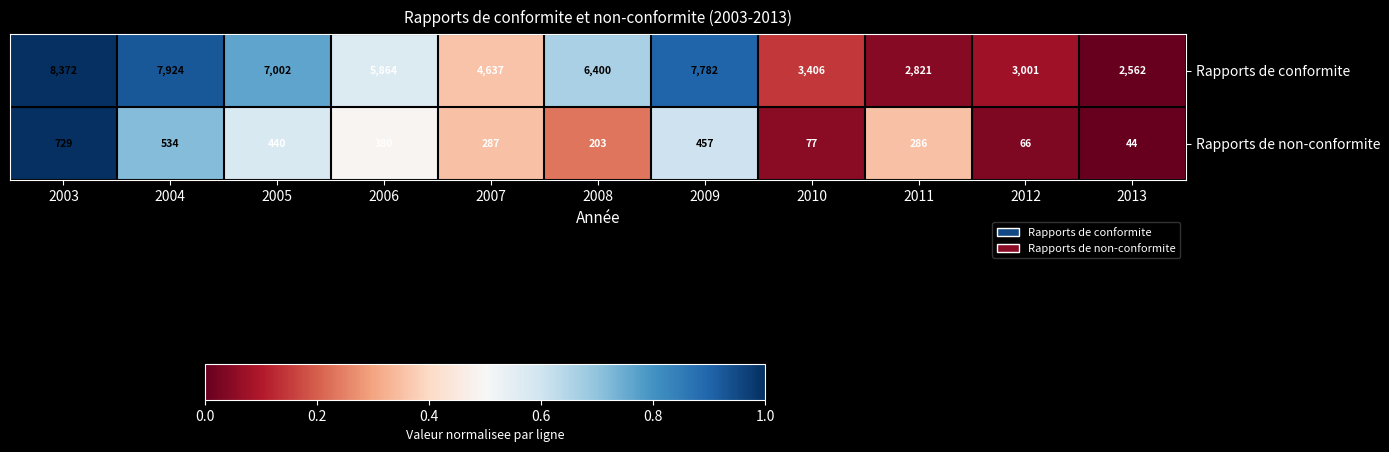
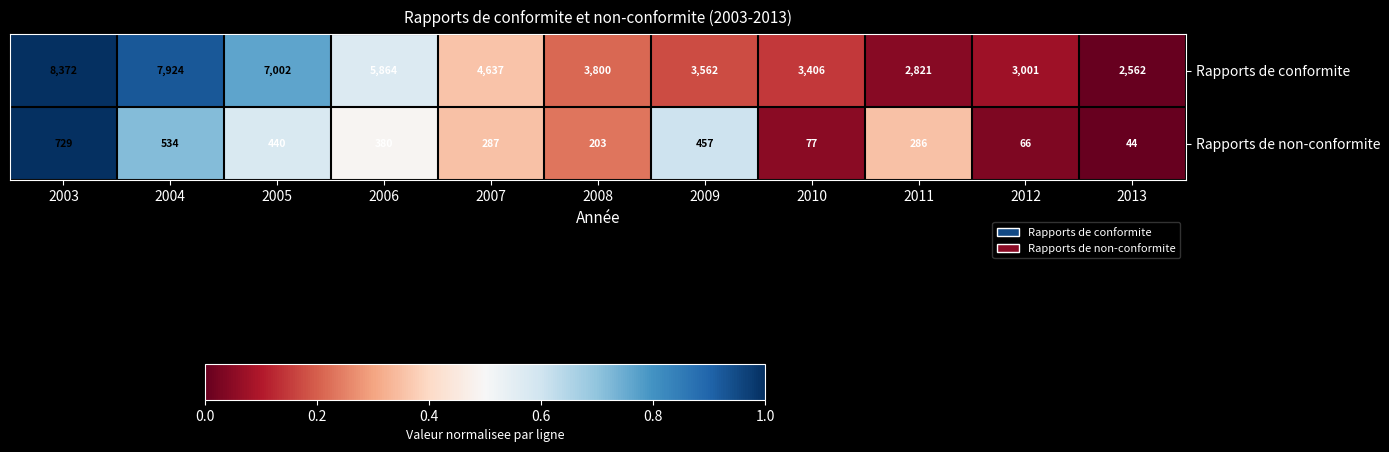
  {
    "Rapports de conformite": {
      "2003": "8,372",
      "2004": "7,924",
      "2005": "7,002",
      "2007": "4,637",
-     "2008": "6,400",
-     "2009": "7,782",
+     "2008": "3,800",
+     "2009": "3,562",
      "2010": "3,406",
      "2011": "2,821",
      "2012": "3,001",
      "2013": "2,562"
    },
    "Rapports de non-conformite": {
      "2003": "729",
      "2004": "534",
      "2007": "287",
      "2008": "203",
      "2009": "457",
      "2010": "77",
      "2011": "286",
      "2012": "66",
      "2013": "44"
    }
  }
